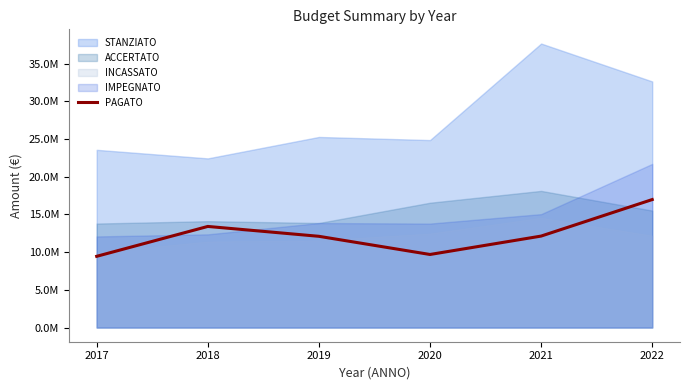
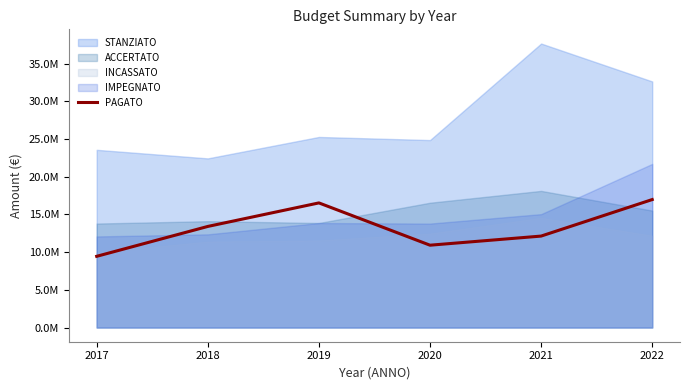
  {
    "PAGATO": {
      "2017": 9000000,
      "2018": 13000000,
-     "2019": 12000000,
-     "2020": 10000000,
+     "2019": 17000000,
+     "2020": 11000000,
      "2021": 12000000,
      "2022": 17000000
    }
  }
